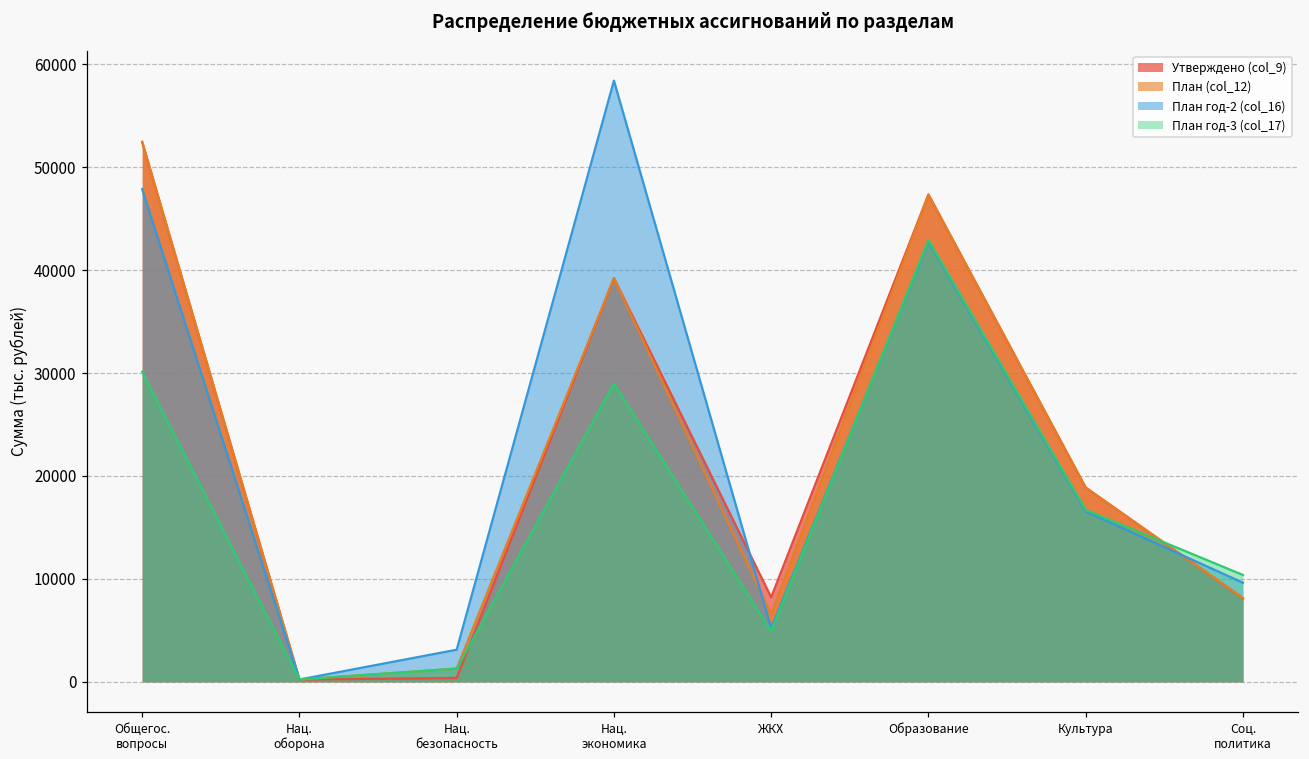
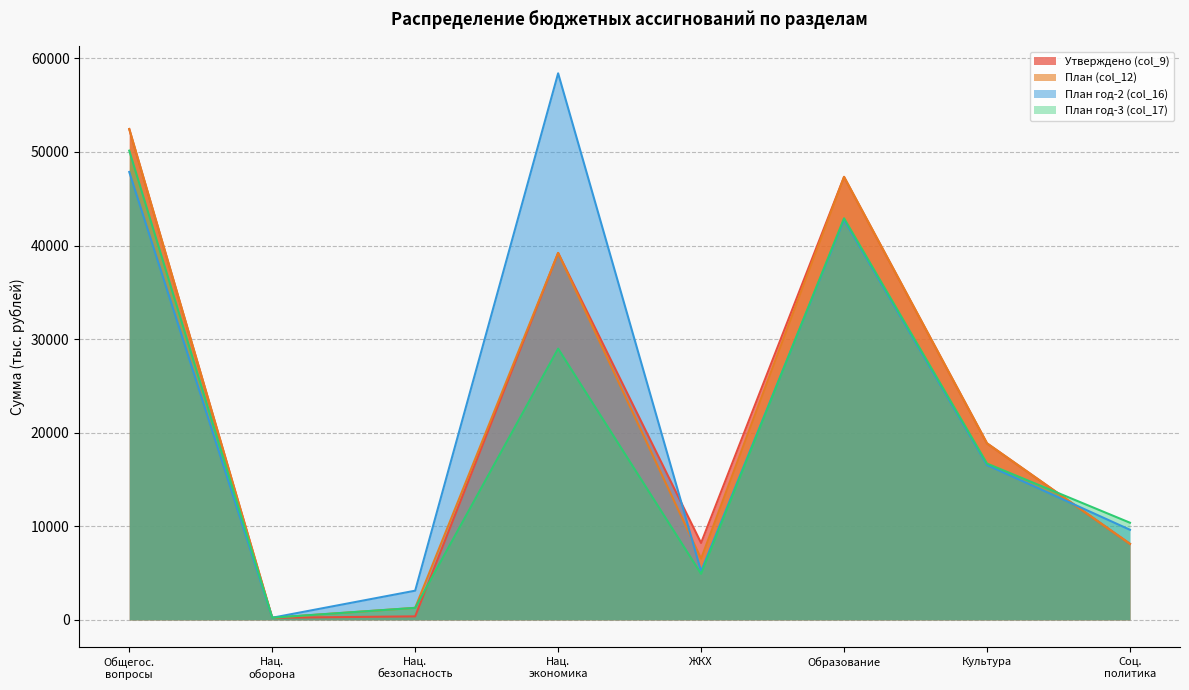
  {
    "План год-2 (col_16)": {
      "Общегос. вопросы": 48000,
      "Нац. безопасность": 3000,
      "Нац. экономика": 58000,
      "ЖКХ": 5000,
      "Соц. политика": 10000
    },
    "План год-3 (col_17)": {
-     "Общегос. вопросы": 30000,
+     "Общегос. вопросы": 50000,
      "Нац. экономика": 29000,
      "ЖКХ": 5000,
      "Соц. политика": 10000
    }
  }
